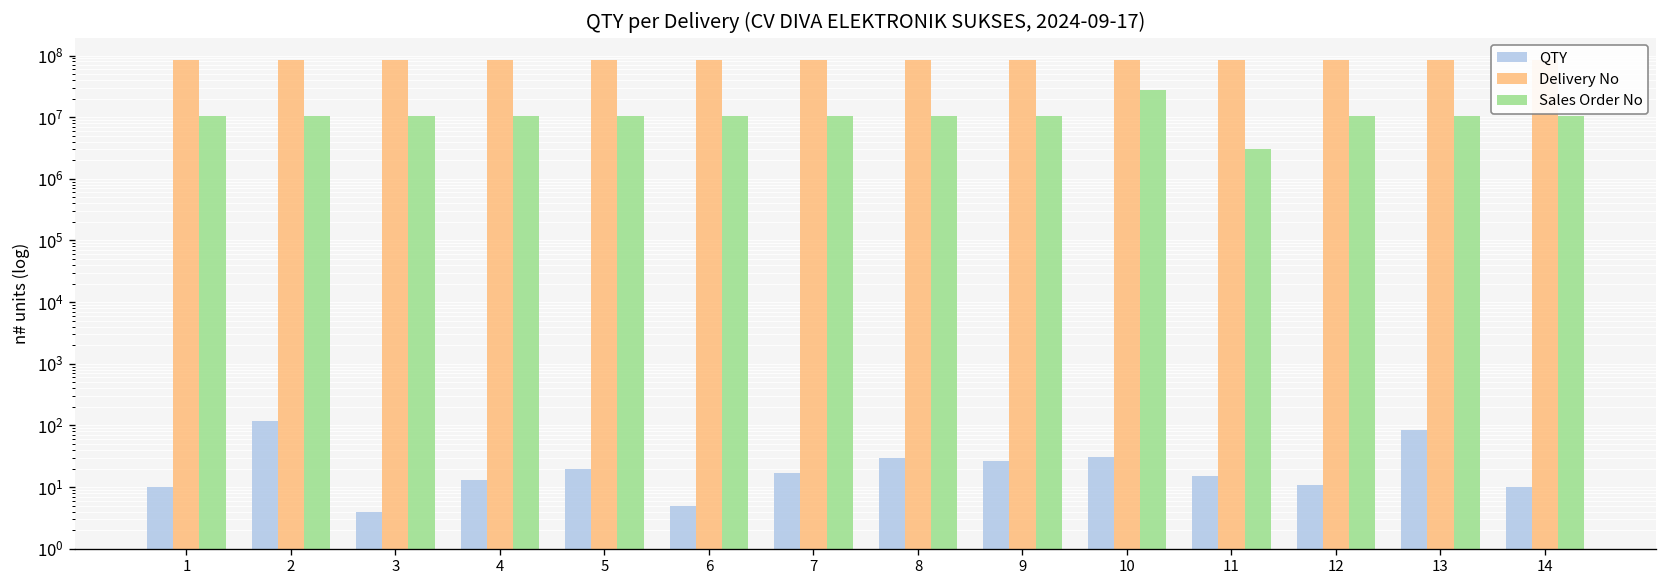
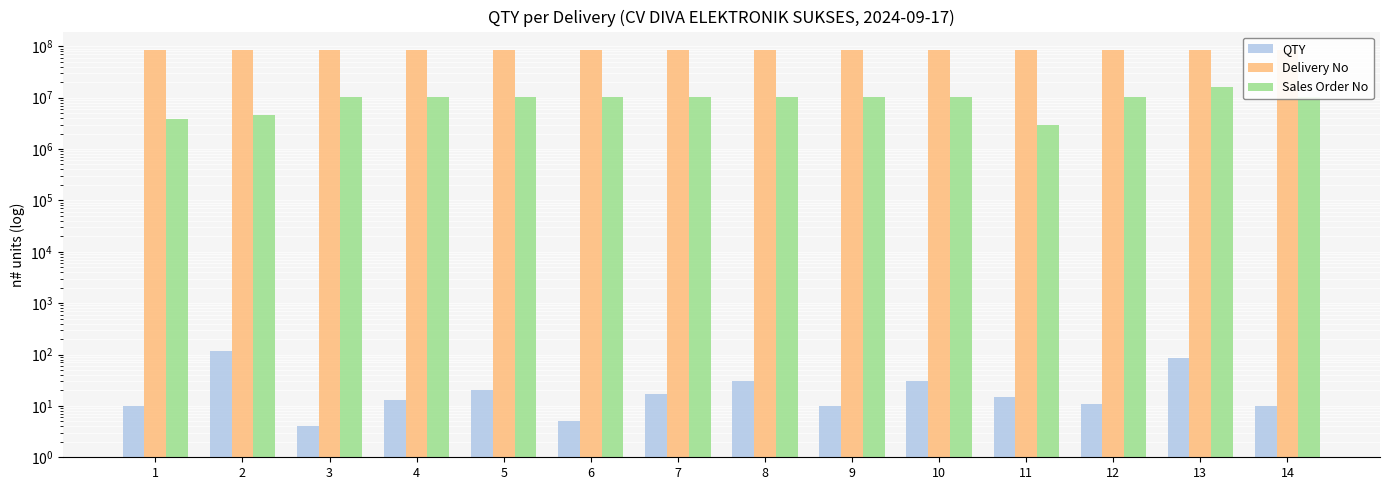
  {
    "QTY": {
      "1": 10,
      "2": 120,
      "3": 4,
      "4": 13,
      "5": 20,
      "6": 5,
      "7": 17,
      "8": 30,
-     "9": 30,
+     "9": 10,
      "10": 30,
      "11": 15,
      "12": 11,
      "13": 90,
      "14": 10
    },
    "Delivery No": {
      "1": 80000000,
      "2": 80000000,
      "3": 80000000,
      "4": 80000000,
      "5": 80000000,
      "6": 80000000,
      "7": 80000000,
      "8": 80000000,
      "9": 80000000,
      "10": 80000000,
      "11": 80000000,
      "12": 80000000,
      "13": 80000000
    },
    "Sales Order No": {
-     "1": 10000000,
-     "2": 10000000,
+     "1": 4000000,
+     "2": 5000000,
      "3": 10000000,
      "4": 10000000,
      "5": 10000000,
      "6": 10000000,
      "7": 10000000,
      "8": 10000000,
      "9": 10000000,
-     "10": 30000000,
+     "10": 10000000,
      "11": 3000000,
      "12": 10000000,
-     "13": 10000000
+     "13": 16000000
    }
  }
